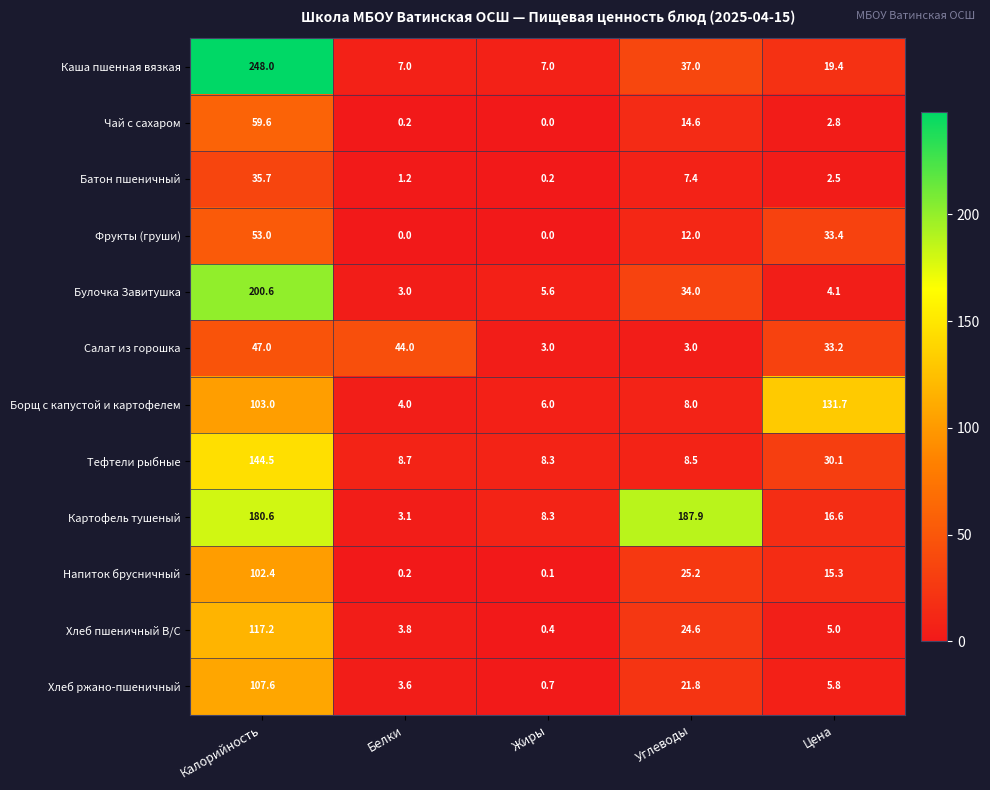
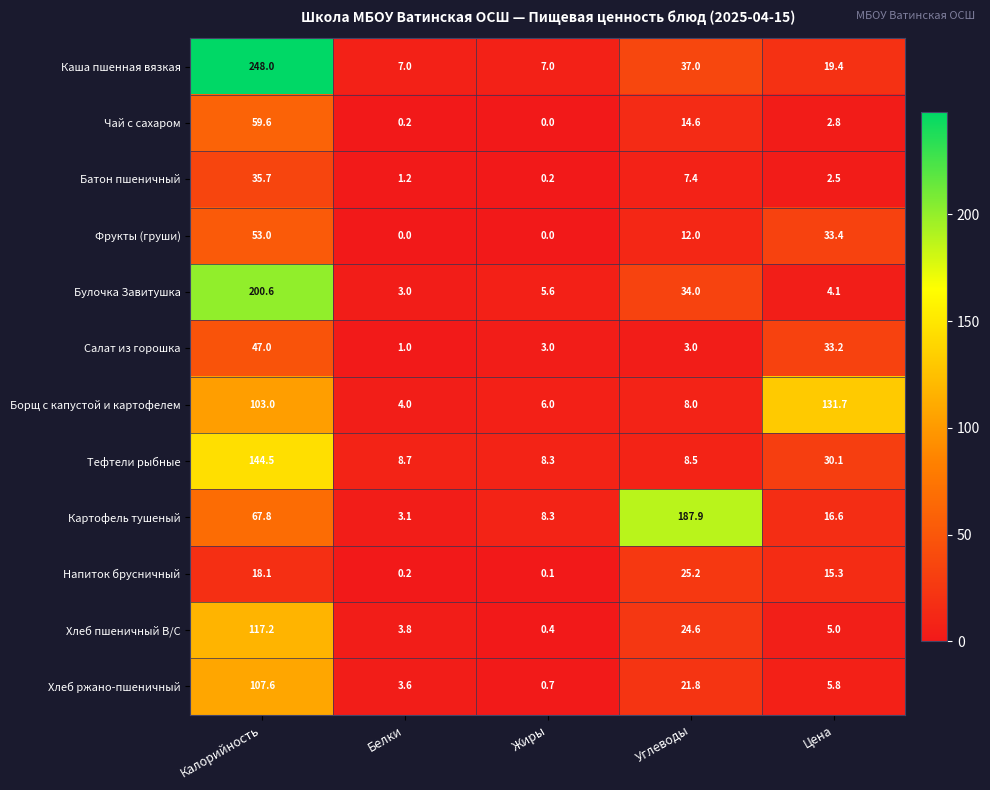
  {
    "Каша пшенная вязкая": {
      "Калорийность": 248.0,
      "Белки": 7.0,
      "Жиры": 7.0,
      "Углеводы": 37.0,
      "Цена": 19.4
    },
    "Чай с сахаром": {
      "Калорийность": 59.6,
      "Белки": 0.2,
      "Жиры": 0.0,
      "Углеводы": 14.6,
      "Цена": 2.8
    },
    "Батон пшеничный": {
      "Калорийность": 35.7,
      "Белки": 1.2,
      "Жиры": 0.2,
      "Углеводы": 7.4,
      "Цена": 2.5
    },
    "Фрукты (груши)": {
      "Калорийность": 53.0,
      "Белки": 0.0,
      "Жиры": 0.0,
      "Углеводы": 12.0,
      "Цена": 33.4
    },
    "Булочка Завитушка": {
      "Калорийность": 200.6,
      "Белки": 3.0,
      "Жиры": 5.6,
      "Углеводы": 34.0,
      "Цена": 4.1
    },
    "Салат из горошка": {
      "Калорийность": 47.0,
-     "Белки": 44.0,
+     "Белки": 1.0,
      "Жиры": 3.0,
      "Углеводы": 3.0,
      "Цена": 33.2
    },
    "Борщ с капустой и картофелем": {
      "Калорийность": 103.0,
      "Белки": 4.0,
      "Жиры": 6.0,
      "Углеводы": 8.0,
      "Цена": 131.7
    },
    "Тефтели рыбные": {
      "Калорийность": 144.5,
      "Белки": 8.7,
      "Жиры": 8.3,
      "Углеводы": 8.5,
      "Цена": 30.1
    },
    "Картофель тушеный": {
-     "Калорийность": 180.6,
+     "Калорийность": 67.8,
      "Белки": 3.1,
      "Жиры": 8.3,
      "Углеводы": 187.9,
      "Цена": 16.6
    },
    "Напиток брусничный": {
-     "Калорийность": 102.4,
+     "Калорийность": 18.1,
      "Белки": 0.2,
      "Жиры": 0.1,
      "Углеводы": 25.2,
      "Цена": 15.3
    },
    "Хлеб пшеничный В/С": {
      "Калорийность": 117.2,
      "Белки": 3.8,
      "Жиры": 0.4,
      "Углеводы": 24.6,
      "Цена": 5.0
    },
    "Хлеб ржано-пшеничный": {
      "Калорийность": 107.6,
      "Белки": 3.6,
      "Жиры": 0.7,
      "Углеводы": 21.8,
      "Цена": 5.8
    }
  }
